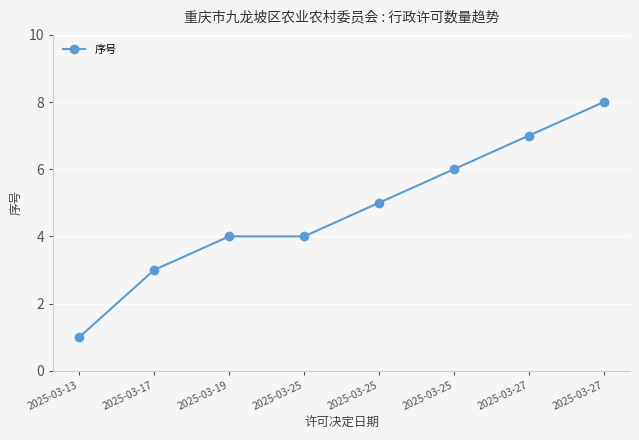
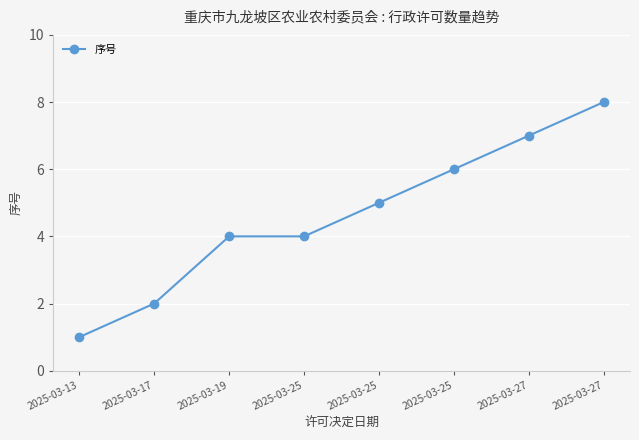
  {
    "2025-03-13": 1,
-   "2025-03-17": 3,
+   "2025-03-17": 2,
    "2025-03-19": 4
  }
